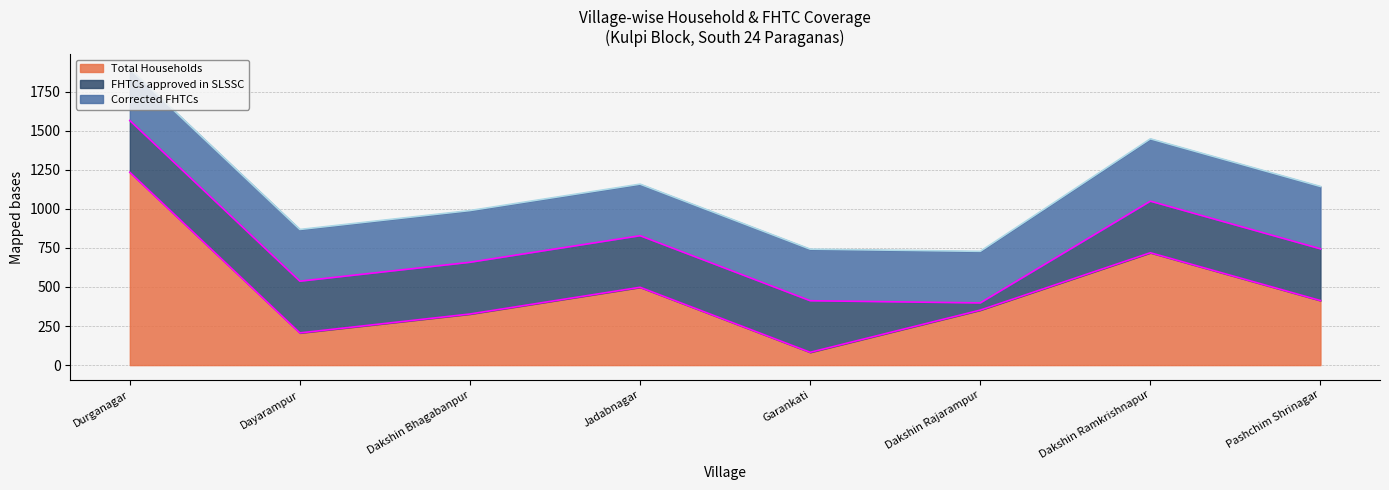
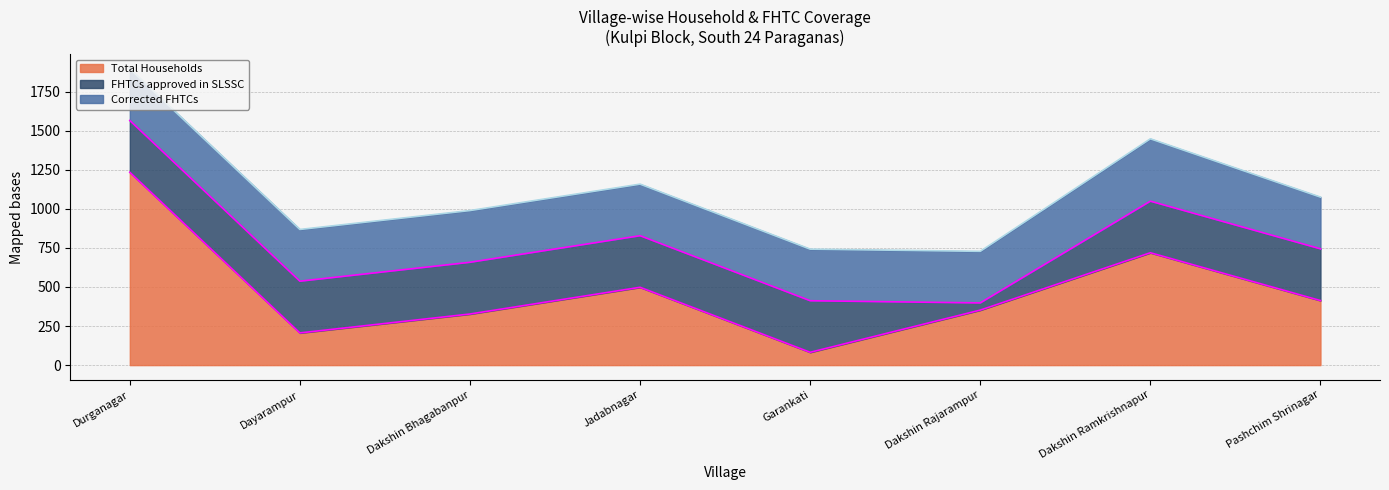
  {
    "Total Households": {
      "Durganagar": 1230,
      "Dayarampur": 210,
      "Dakshin Bhagabanpur": 330,
      "Jadabnagar": 500,
      "Garankati": 80,
      "Dakshin Rajarampur": 350,
      "Dakshin Ramkrishnapur": 720,
      "Pashchim Shrinagar": 410
    },
    "FHTCs approved in SLSSC": {
      "Durganagar": 330,
      "Dayarampur": 330,
      "Dakshin Bhagabanpur": 330,
      "Jadabnagar": 330,
      "Garankati": 330,
      "Dakshin Rajarampur": 50,
      "Dakshin Ramkrishnapur": 330,
      "Pashchim Shrinagar": 330
    },
    "Corrected FHTCs": {
      "Dayarampur": 330,
      "Dakshin Bhagabanpur": 330,
      "Jadabnagar": 330,
      "Garankati": 330,
      "Dakshin Rajarampur": 330,
      "Dakshin Ramkrishnapur": 400,
-     "Pashchim Shrinagar": 400
+     "Pashchim Shrinagar": 330
    }
  }
